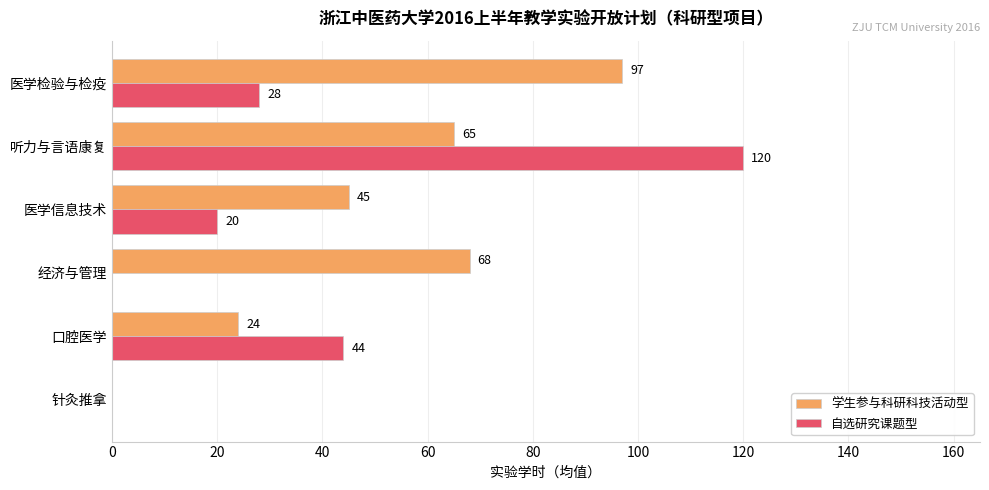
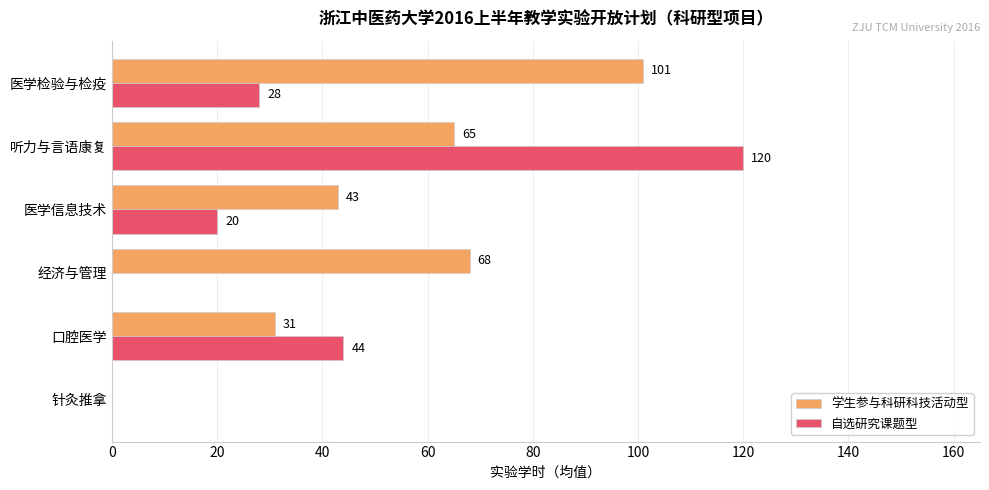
  {
    "学生参与科研科技活动型": {
-     "医学检验与检疫": 97,
+     "医学检验与检疫": 101,
      "听力与言语康复": 65,
-     "医学信息技术": 45,
+     "医学信息技术": 43,
      "经济与管理": 68,
-     "口腔医学": 24
+     "口腔医学": 31
    },
    "自选研究课题型": {
      "医学检验与检疫": 28,
      "听力与言语康复": 120,
      "医学信息技术": 20,
      "口腔医学": 44
    }
  }
